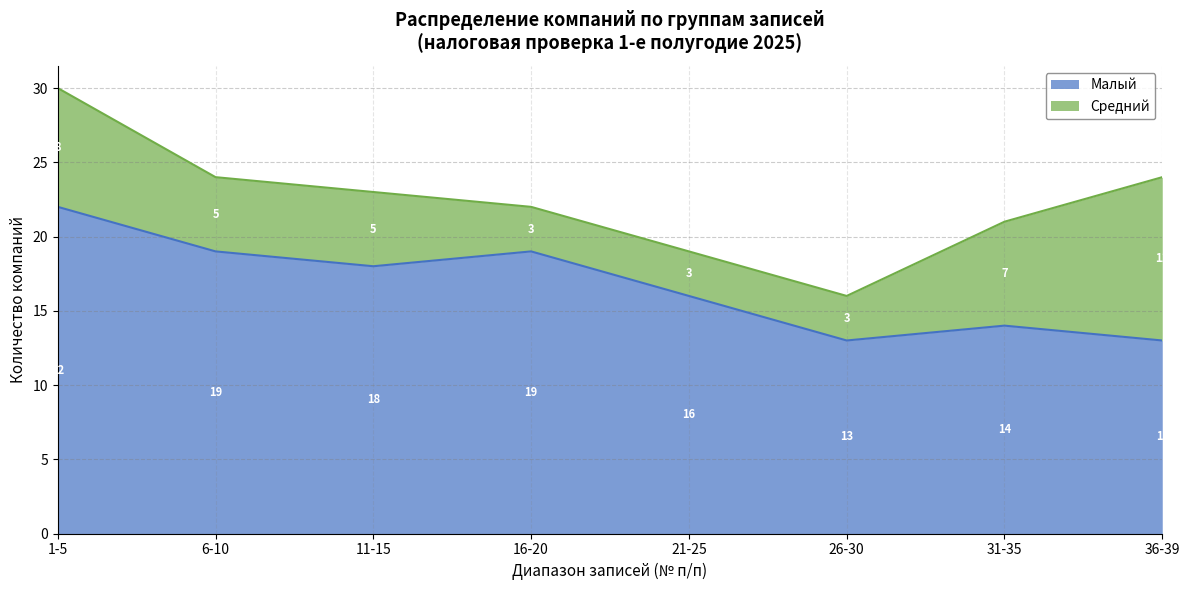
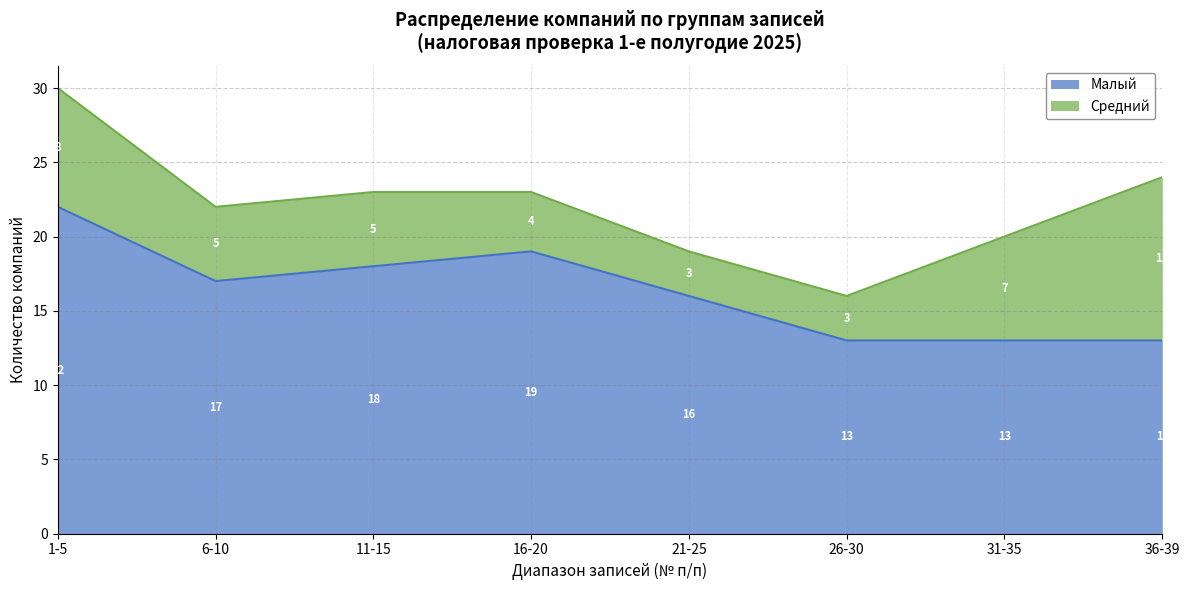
  {
    "Малый": {
-     "6-10": 19,
-     "31-35": 14
+     "6-10": 17,
+     "31-35": 13
    },
    "Средний": {
-     "16-20": 3,
+     "16-20": 4,
      "21-25": 3,
      "26-30": 3
    }
  }
